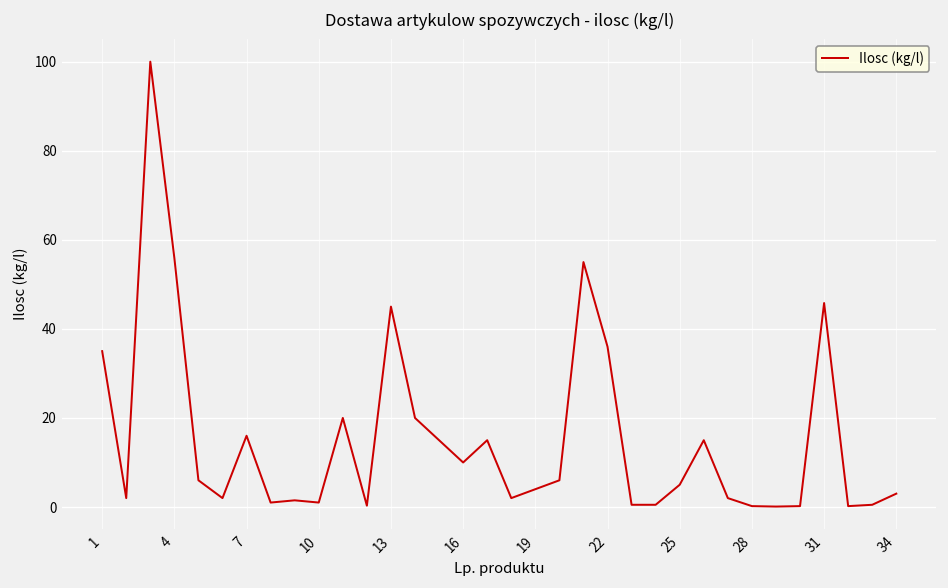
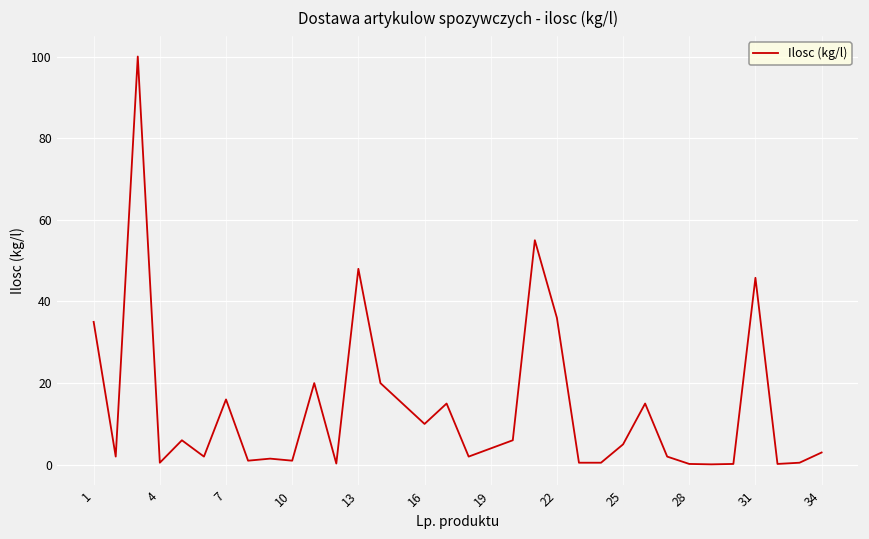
  {
    "1": 35,
-   "4": 56,
+   "4": 1,
    "7": 16,
    "10": 1,
-   "13": 45,
+   "13": 48,
    "16": 10,
    "19": 4,
    "22": 36,
    "25": 5,
    "28": 0,
    "31": 46,
    "34": 3
  }
